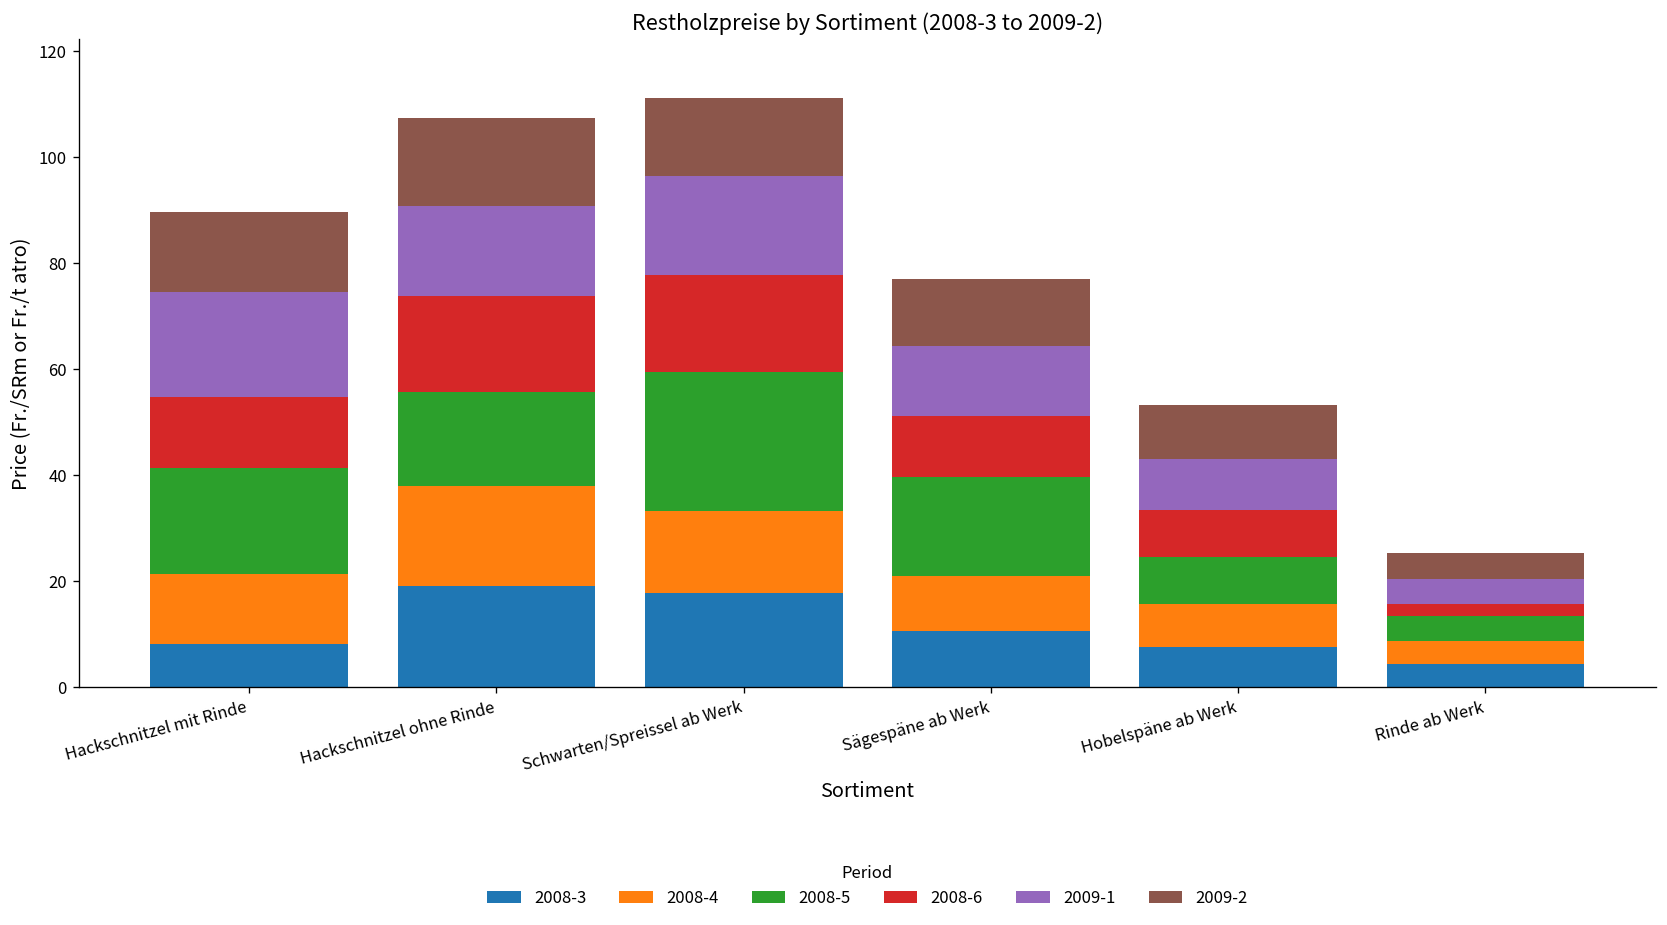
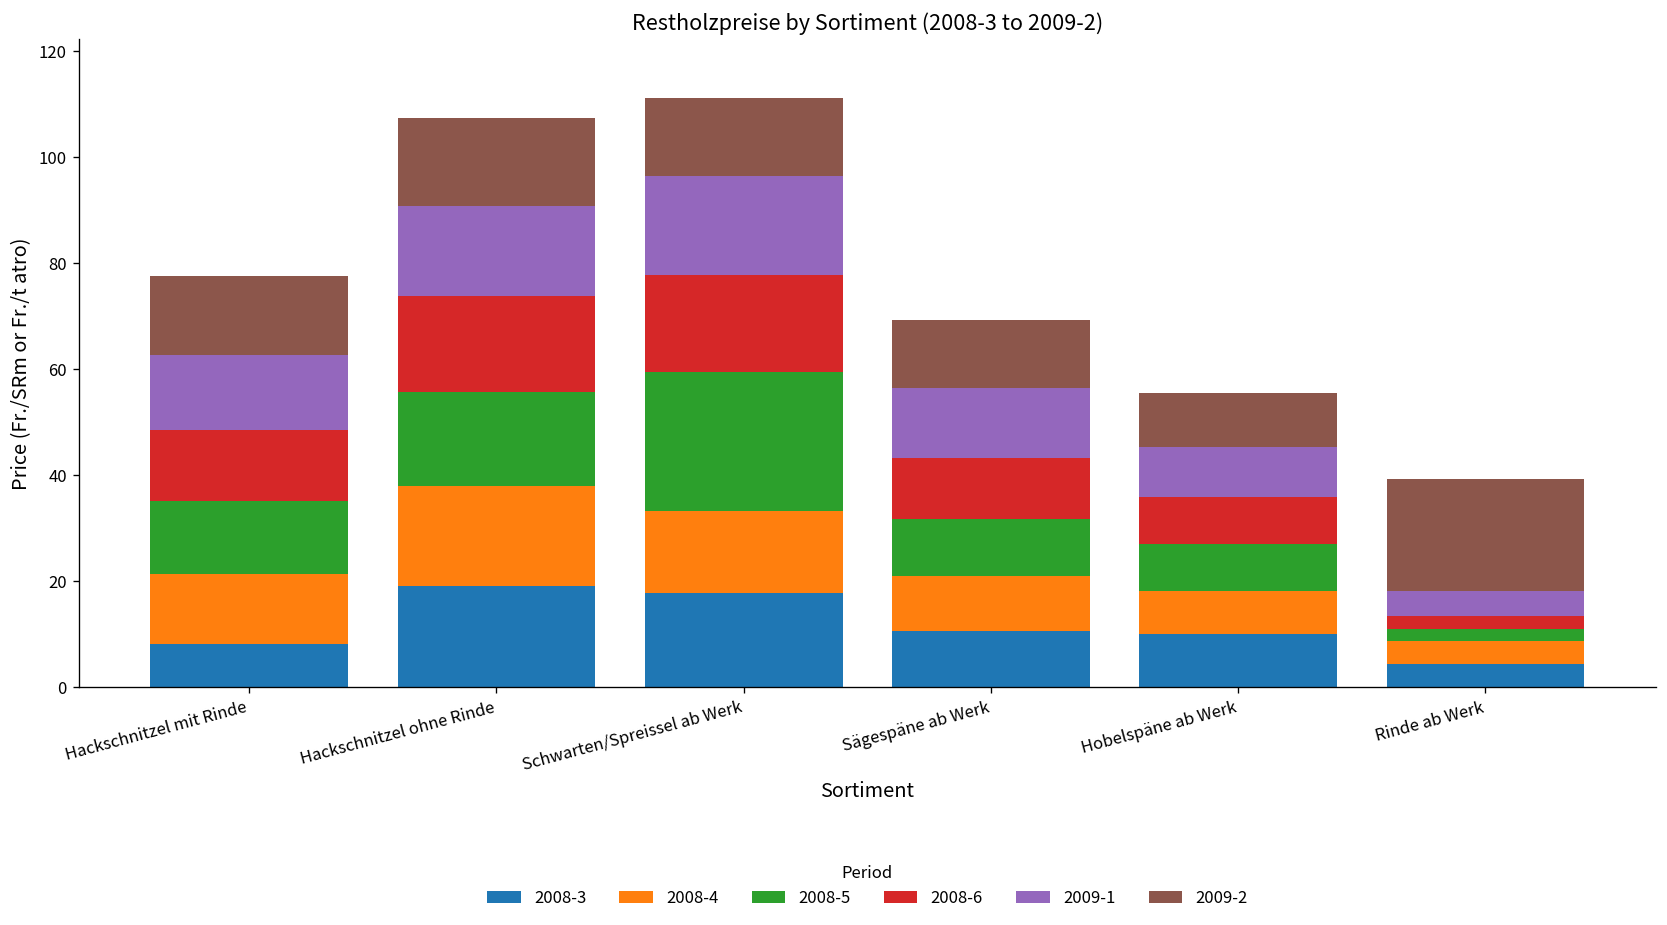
  {
    "2008-3": {
      "Hackschnitzel mit Rinde": 8,
      "Hackschnitzel ohne Rinde": 19,
      "Schwarten/Spreissel ab Werk": 18,
      "Sägespäne ab Werk": 11,
-     "Hobelspäne ab Werk": 8,
+     "Hobelspäne ab Werk": 10,
      "Rinde ab Werk": 4
    },
    "2008-4": {
      "Hackschnitzel mit Rinde": 13,
      "Hackschnitzel ohne Rinde": 19,
      "Schwarten/Spreissel ab Werk": 15,
      "Sägespäne ab Werk": 10,
      "Hobelspäne ab Werk": 8,
      "Rinde ab Werk": 4
    },
    "2008-5": {
-     "Hackschnitzel mit Rinde": 20,
+     "Hackschnitzel mit Rinde": 14,
      "Hackschnitzel ohne Rinde": 18,
      "Schwarten/Spreissel ab Werk": 26,
-     "Sägespäne ab Werk": 19,
+     "Sägespäne ab Werk": 11,
      "Hobelspäne ab Werk": 9,
-     "Rinde ab Werk": 5
+     "Rinde ab Werk": 2
    },
    "2008-6": {
      "Hackschnitzel mit Rinde": 14,
      "Hackschnitzel ohne Rinde": 18,
      "Schwarten/Spreissel ab Werk": 18,
      "Sägespäne ab Werk": 12,
      "Hobelspäne ab Werk": 9,
      "Rinde ab Werk": 2
    },
    "2009-1": {
-     "Hackschnitzel mit Rinde": 20,
+     "Hackschnitzel mit Rinde": 14,
      "Hackschnitzel ohne Rinde": 17,
      "Schwarten/Spreissel ab Werk": 19,
      "Sägespäne ab Werk": 13,
      "Hobelspäne ab Werk": 10,
      "Rinde ab Werk": 5
    },
    "2009-2": {
      "Hackschnitzel mit Rinde": 15,
      "Hackschnitzel ohne Rinde": 17,
      "Schwarten/Spreissel ab Werk": 15,
      "Sägespäne ab Werk": 13,
      "Hobelspäne ab Werk": 10,
-     "Rinde ab Werk": 5
+     "Rinde ab Werk": 21
    }
  }
